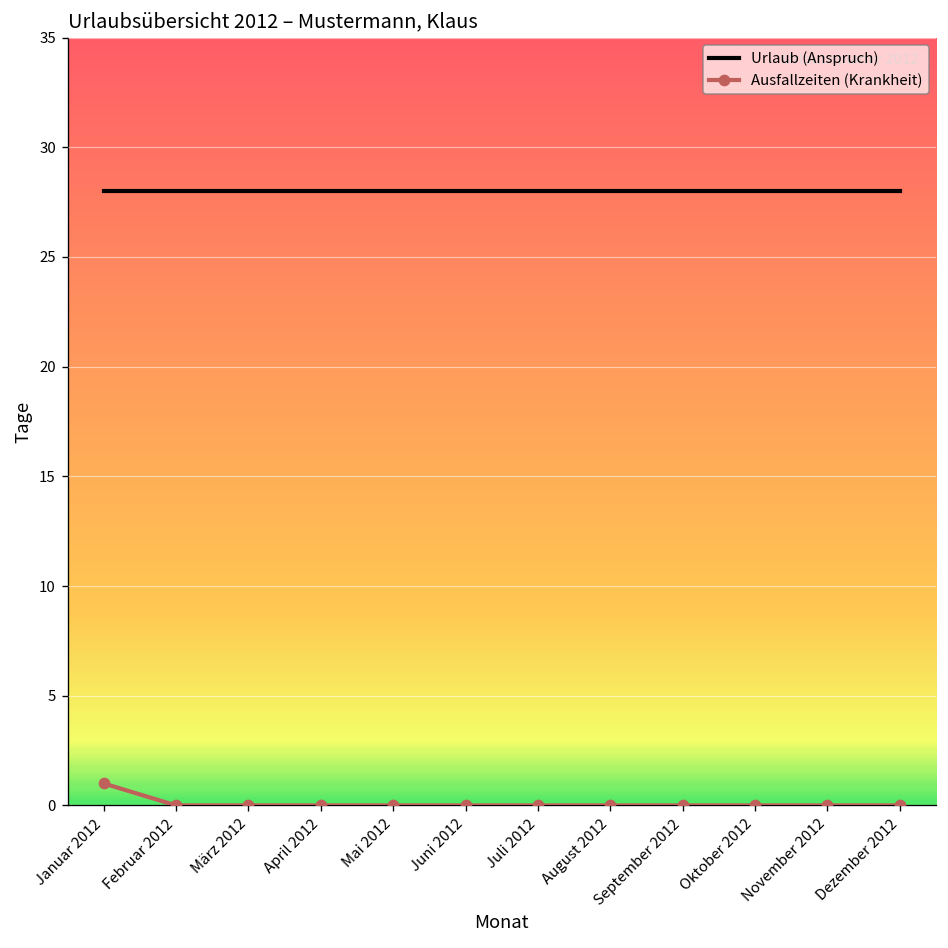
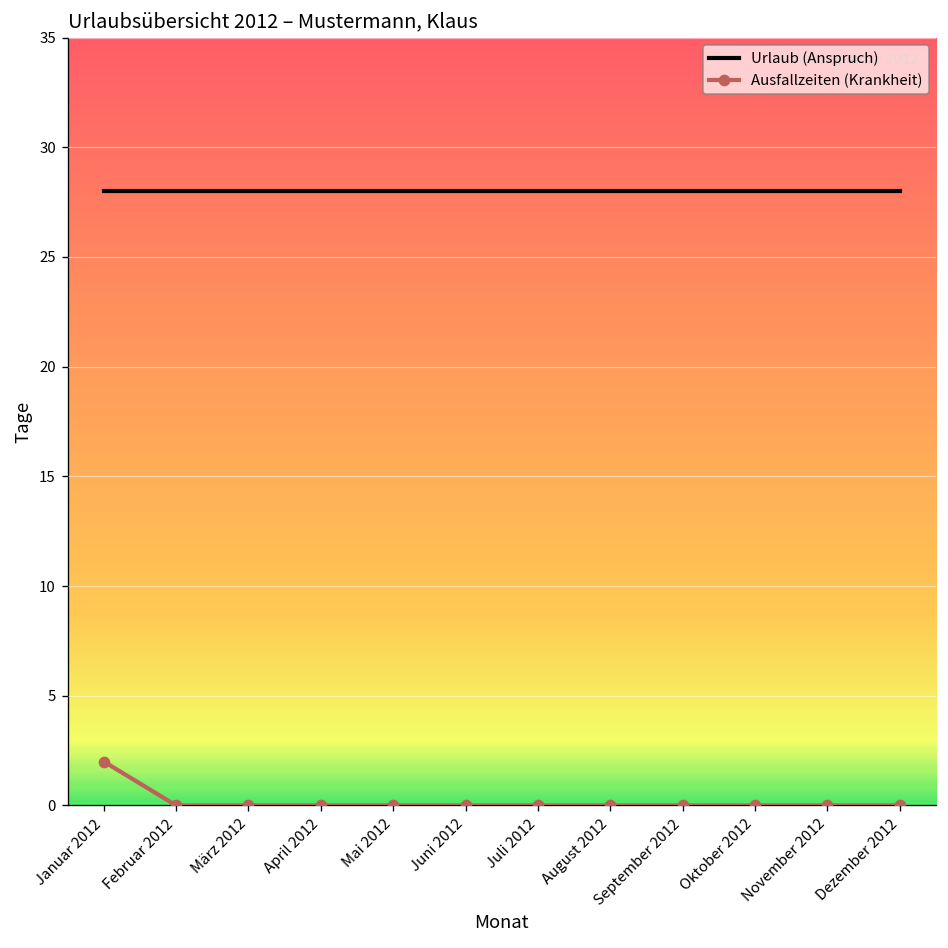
  {
    "Urlaub (Anspruch)": {
      "Januar 2012": 28,
      "Februar 2012": 28,
      "März 2012": 28,
      "April 2012": 28,
      "Mai 2012": 28,
      "Juni 2012": 28,
      "Juli 2012": 28,
      "August 2012": 28,
      "September 2012": 28,
      "Oktober 2012": 28,
      "November 2012": 28,
      "Dezember 2012": 28
    },
    "Ausfallzeiten (Krankheit)": {
-     "Januar 2012": 1,
+     "Januar 2012": 2,
      "Februar 2012": 0,
      "März 2012": 0,
      "April 2012": 0,
      "Mai 2012": 0,
      "Juni 2012": 0,
      "Juli 2012": 0,
      "August 2012": 0,
      "September 2012": 0,
      "Oktober 2012": 0,
      "November 2012": 0,
      "Dezember 2012": 0
    }
  }
